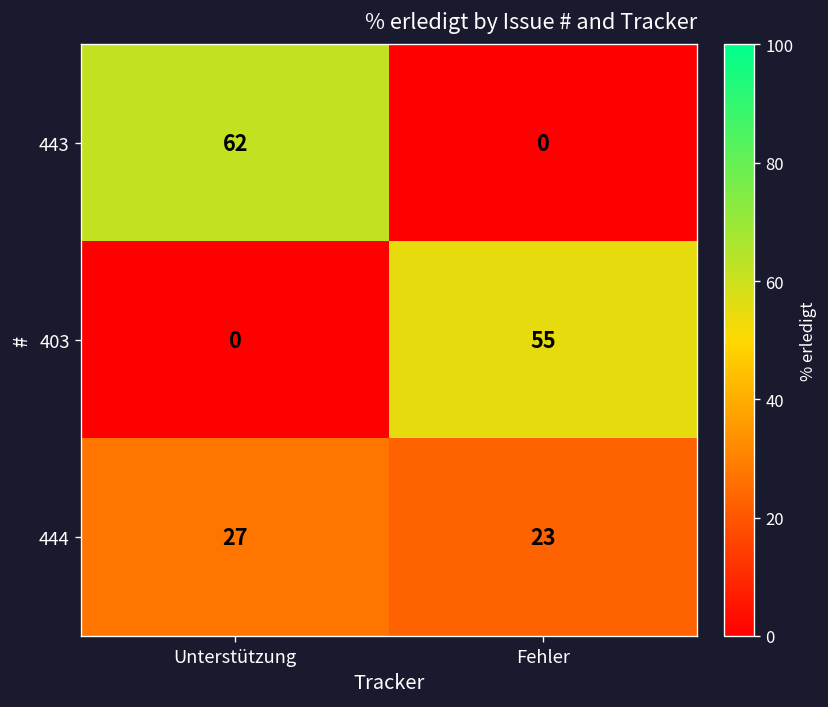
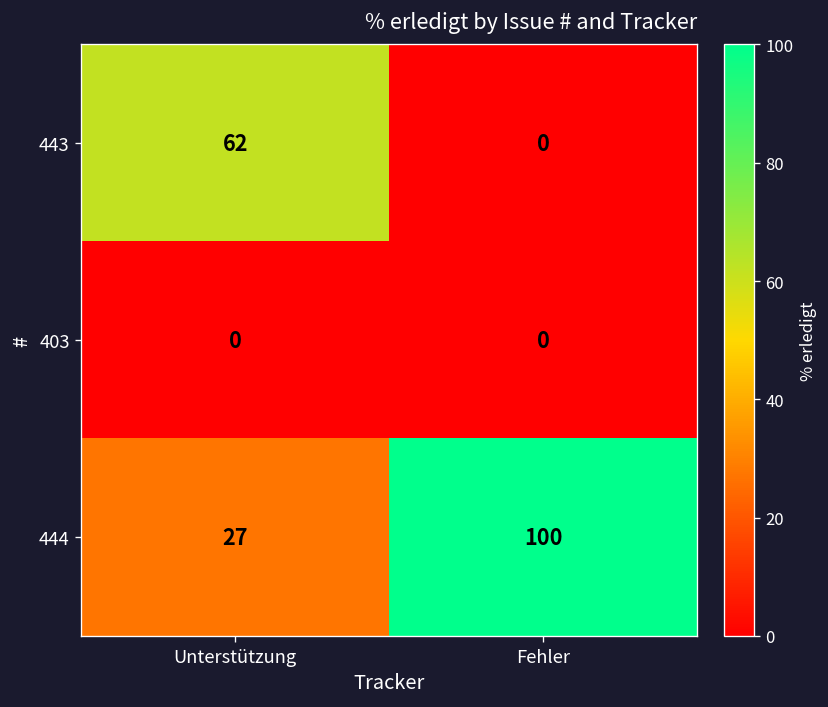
  {
    "443": {
      "Unterstützung": 62,
      "Fehler": 0
    },
    "403": {
      "Unterstützung": 0,
-     "Fehler": 55
+     "Fehler": 0
    },
    "444": {
      "Unterstützung": 27,
-     "Fehler": 23
+     "Fehler": 100
    }
  }
